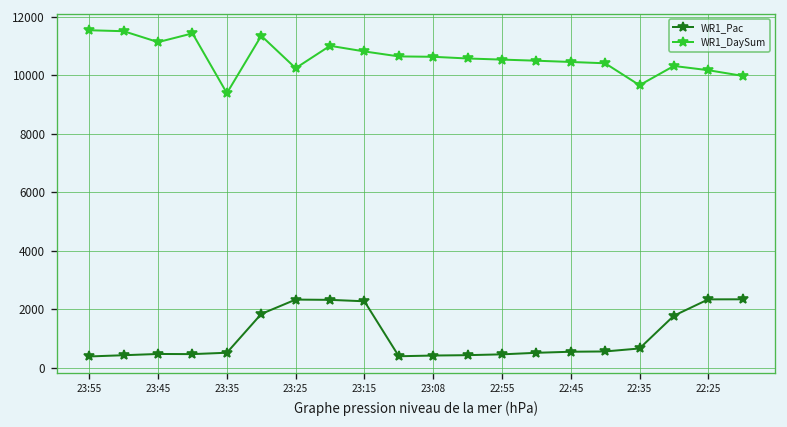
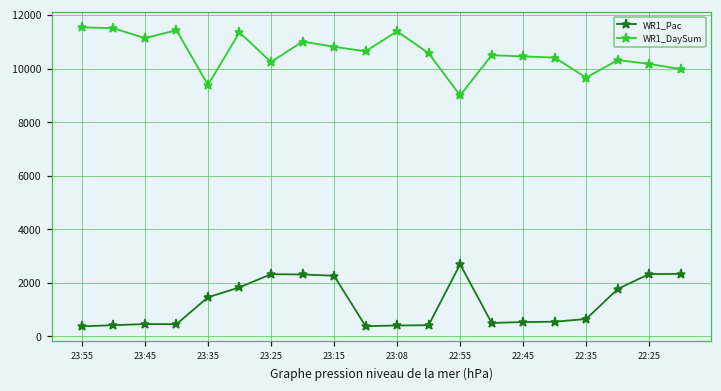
  {
    "WR1_Pac": {
      "23:55": 400,
      "23:45": 500,
-     "23:35": 500,
+     "23:35": 1500,
      "23:25": 2300,
      "23:15": 2300,
      "23:08": 400,
-     "22:55": 500,
+     "22:55": 2700,
      "22:45": 500,
      "22:35": 700,
      "22:25": 2300
    },
    "WR1_DaySum": {
      "23:55": 11500,
      "23:45": 11100,
      "23:35": 9400,
      "23:25": 10200,
      "23:15": 10800,
-     "23:08": 10600,
-     "22:55": 10500,
+     "23:08": 11400,
+     "22:55": 9000,
      "22:45": 10500,
      "22:35": 9700,
      "22:25": 10200
    }
  }
